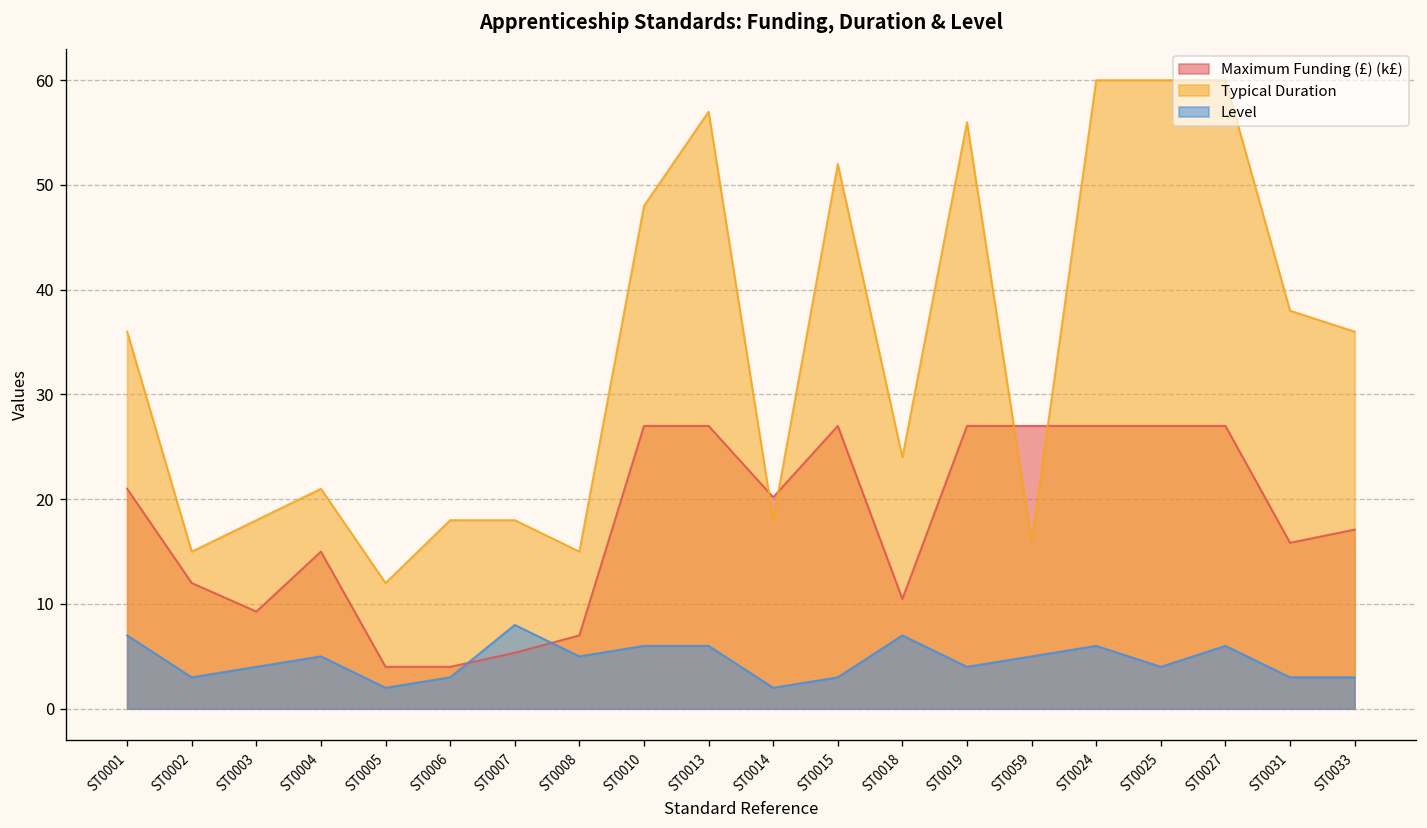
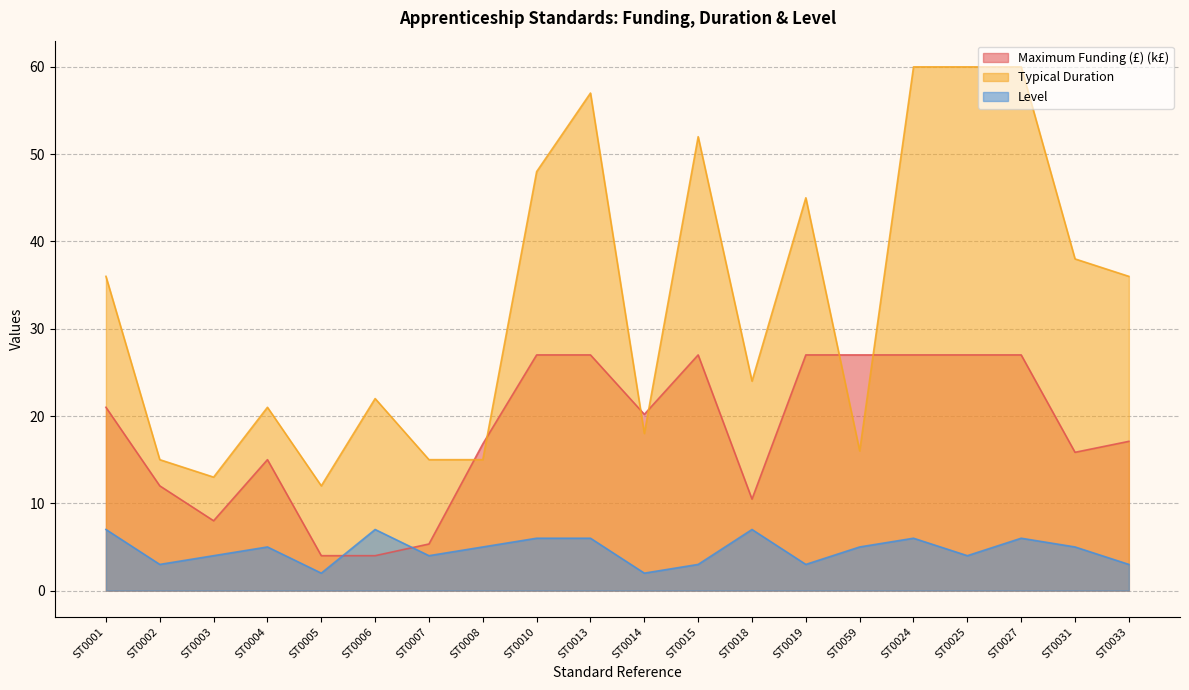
  {
    "Maximum Funding (£) (k£)": {
      "ST0001": 21,
      "ST0002": 12,
-     "ST0003": 9,
+     "ST0003": 8,
      "ST0004": 15,
      "ST0005": 4,
      "ST0006": 4,
      "ST0007": 5,
-     "ST0008": 7,
+     "ST0008": 17,
      "ST0010": 27,
      "ST0013": 27,
      "ST0014": 20,
      "ST0015": 27,
      "ST0018": 10,
      "ST0019": 27,
      "ST0059": 27,
      "ST0024": 27,
      "ST0025": 27,
      "ST0027": 27,
      "ST0031": 16,
      "ST0033": 17
    },
    "Typical Duration": {
      "ST0001": 36,
      "ST0002": 15,
-     "ST0003": 18,
+     "ST0003": 13,
      "ST0004": 21,
      "ST0005": 12,
-     "ST0006": 18,
-     "ST0007": 18,
+     "ST0006": 22,
+     "ST0007": 15,
      "ST0008": 15,
      "ST0010": 48,
      "ST0013": 57,
      "ST0014": 18,
      "ST0015": 52,
      "ST0018": 24,
-     "ST0019": 56,
+     "ST0019": 45,
      "ST0059": 16,
      "ST0024": 60,
      "ST0025": 60,
      "ST0031": 38,
      "ST0033": 36
    },
    "Level": {
      "ST0001": 7,
      "ST0002": 3,
      "ST0003": 4,
      "ST0004": 5,
      "ST0005": 2,
-     "ST0006": 3,
-     "ST0007": 8,
+     "ST0006": 7,
+     "ST0007": 4,
      "ST0008": 5,
      "ST0010": 6,
      "ST0013": 6,
      "ST0014": 2,
      "ST0015": 3,
      "ST0018": 7,
-     "ST0019": 4,
+     "ST0019": 3,
      "ST0059": 5,
      "ST0024": 6,
      "ST0025": 4,
      "ST0027": 6,
-     "ST0031": 3,
+     "ST0031": 5,
      "ST0033": 3
    }
  }
